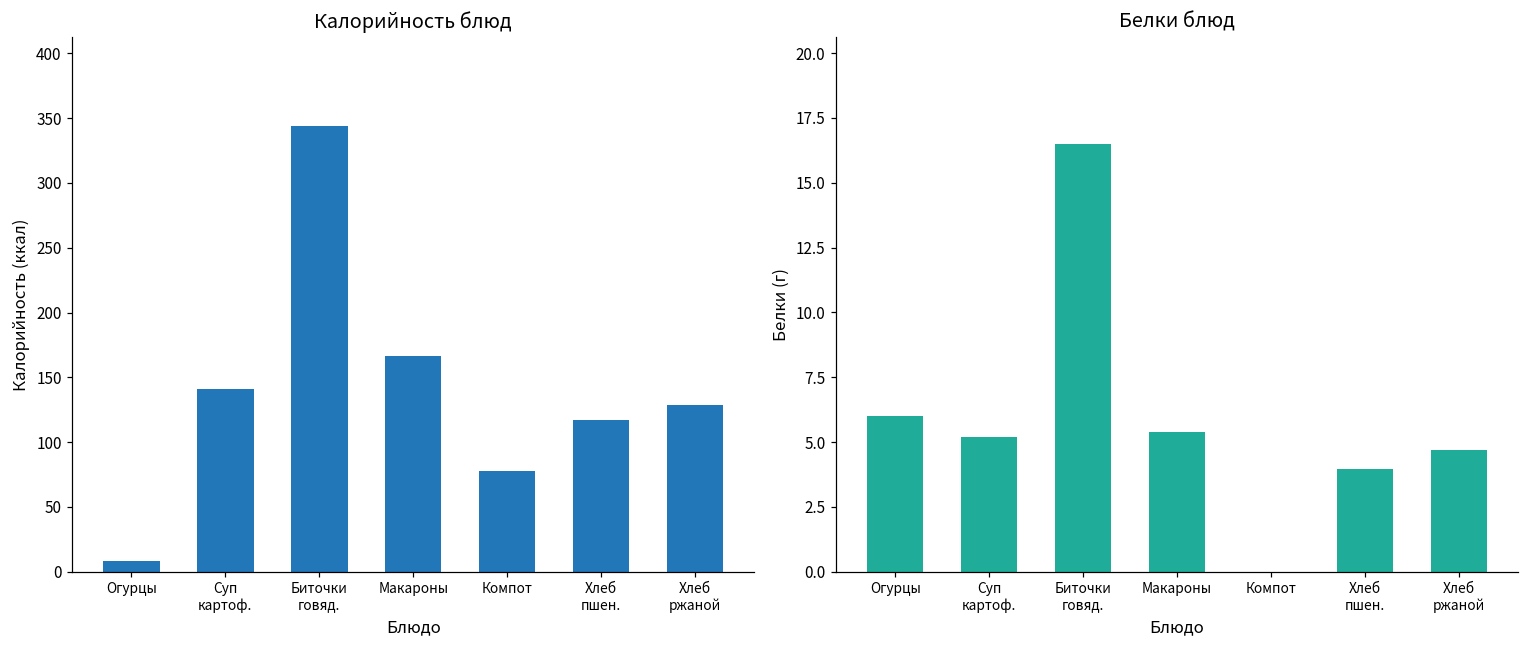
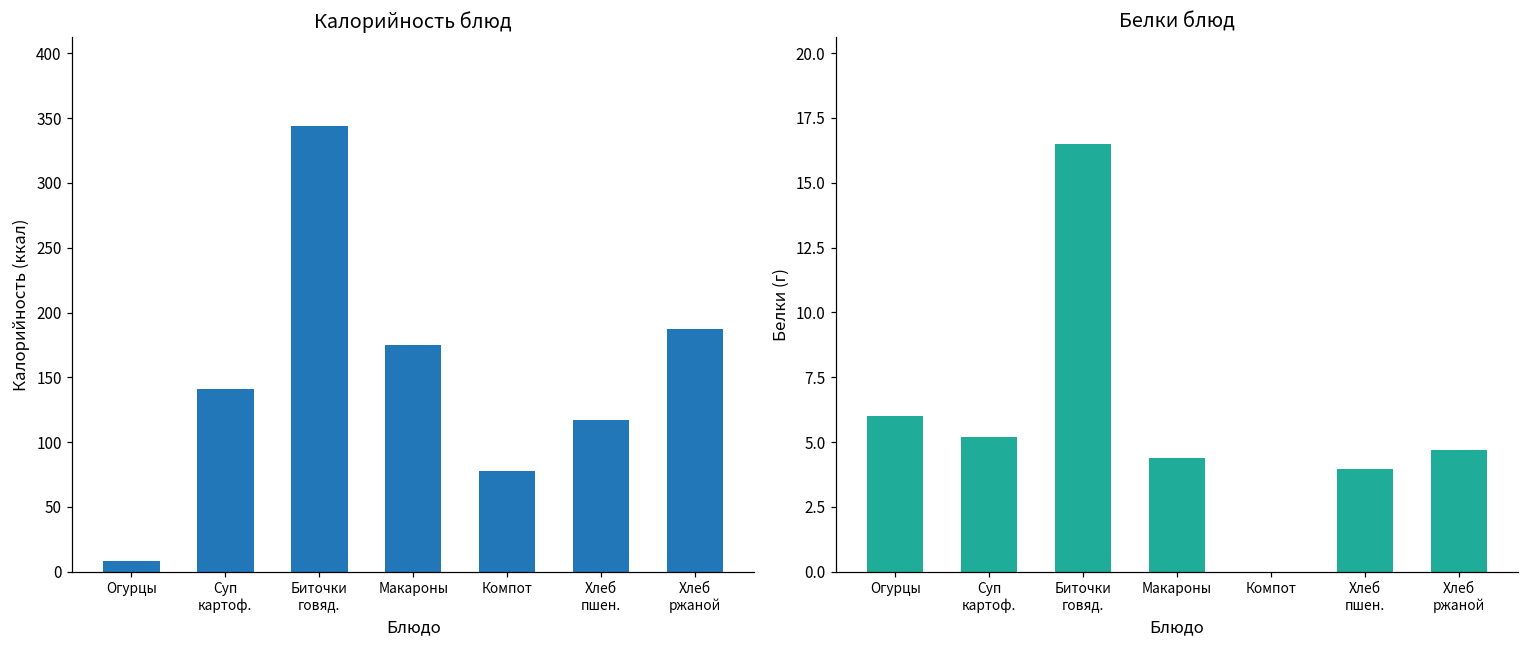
  {
    "Калорийность блюд": {
      "Огурцы": 8,
      "Суп картоф.": 141,
      "Биточки говяд.": 344,
-     "Макароны": 167,
+     "Макароны": 175,
      "Компот": 77,
      "Хлеб пшен.": 117,
-     "Хлеб ржаной": 129
+     "Хлеб ржаной": 187
    },
    "Белки блюд": {
      "Огурцы": 6.0,
      "Суп картоф.": 5.2,
      "Биточки говяд.": 16.5,
-     "Макароны": 5.4,
+     "Макароны": 4.4,
      "Компот": 0.0,
      "Хлеб пшен.": 4.0,
      "Хлеб ржаной": 4.7
    }
  }
